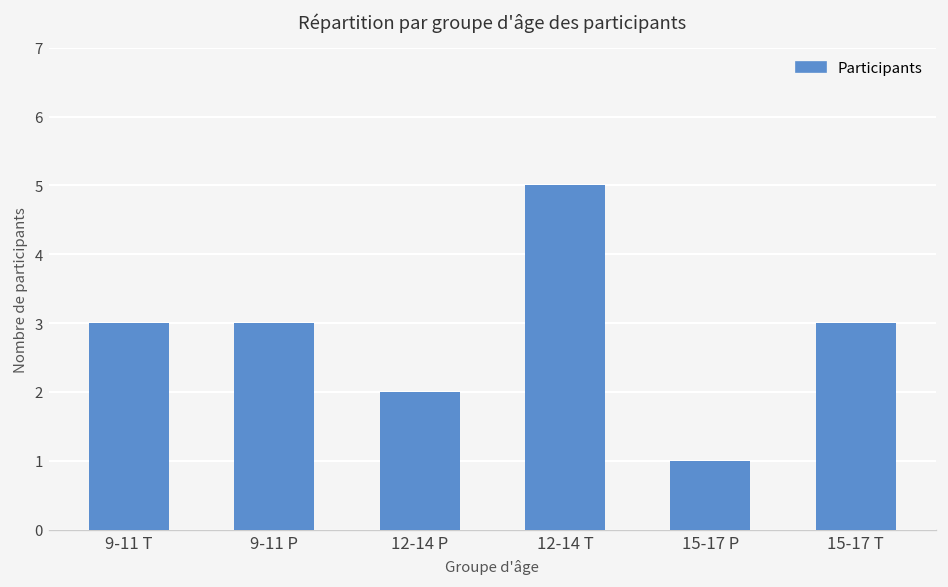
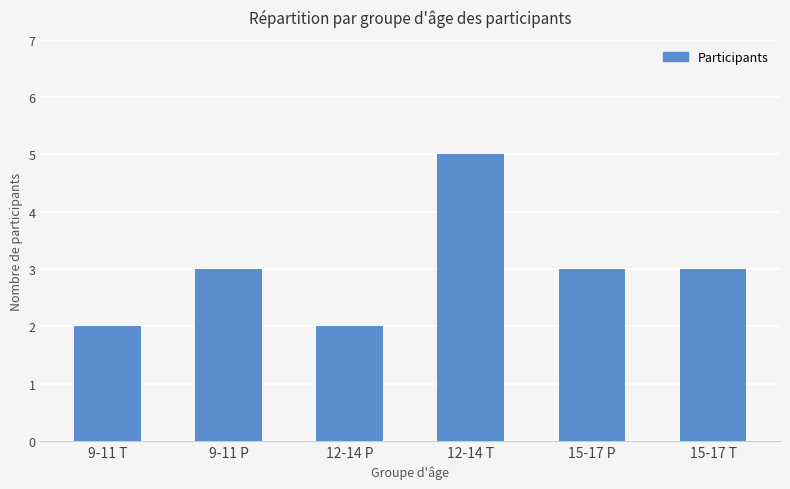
  {
-   "9-11 T": 3,
+   "9-11 T": 2,
    "9-11 P": 3,
    "12-14 P": 2,
    "12-14 T": 5,
-   "15-17 P": 1,
+   "15-17 P": 3,
    "15-17 T": 3
  }
